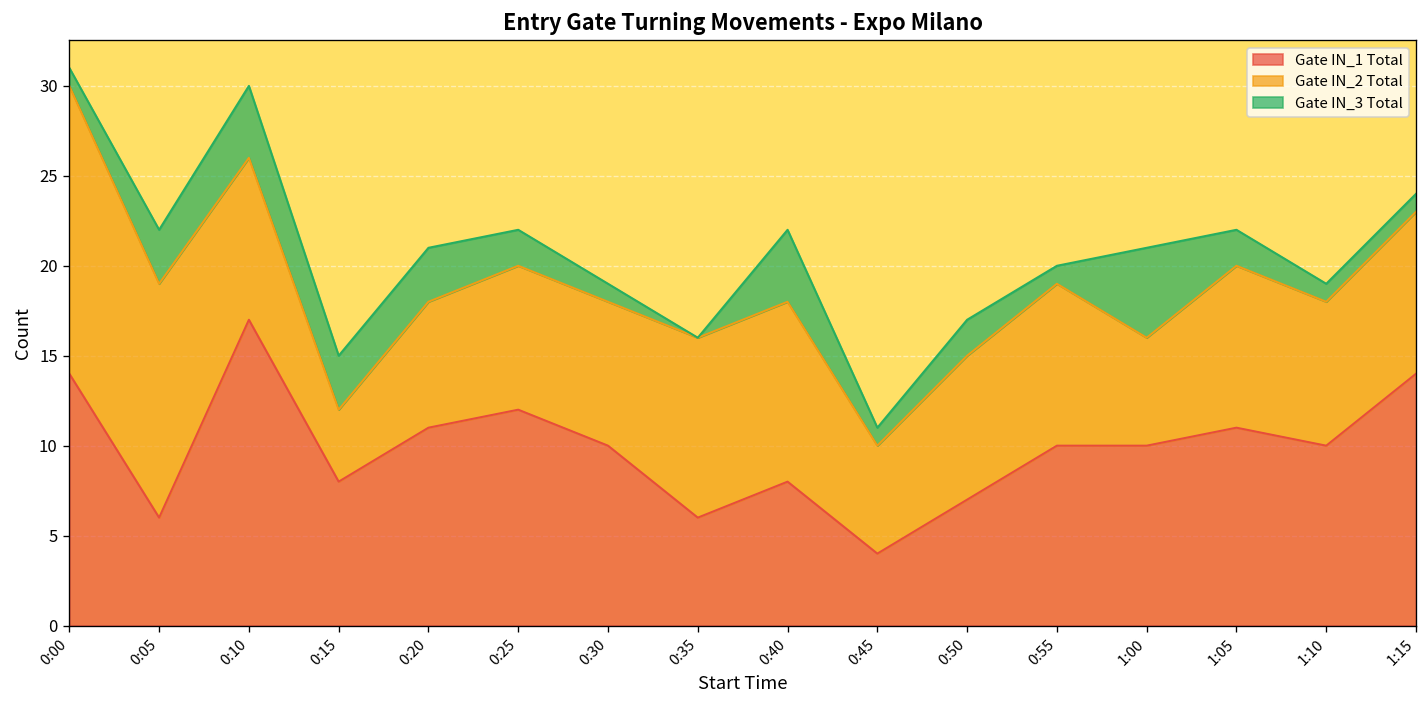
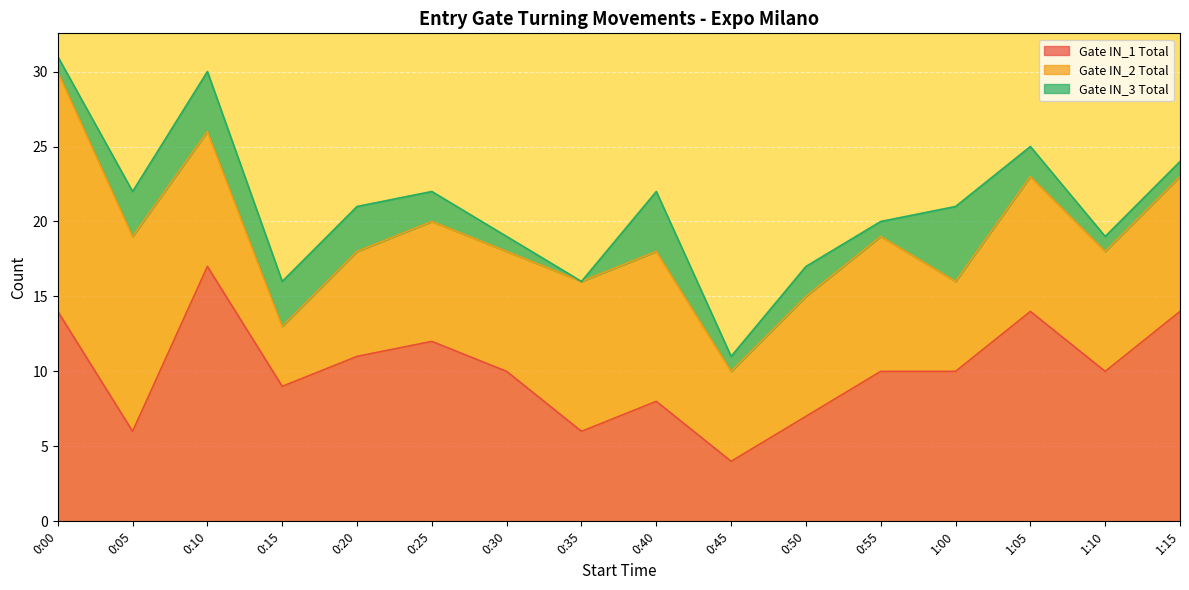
  {
    "Gate IN_1 Total": {
      "0:00": 14,
      "0:05": 6,
      "0:10": 17,
-     "0:15": 8,
+     "0:15": 9,
      "0:20": 11,
      "0:25": 12,
      "0:30": 10,
      "0:35": 6,
      "0:40": 8,
      "0:45": 4,
      "0:50": 7,
      "0:55": 10,
      "1:00": 10,
-     "1:05": 11,
+     "1:05": 14,
      "1:10": 10,
      "1:15": 14
    },
    "Gate IN_2 Total": {
      "0:00": 16,
      "0:05": 13,
      "0:10": 9,
      "0:15": 4,
      "0:20": 7,
      "0:25": 8,
      "0:30": 8,
      "0:40": 10,
      "0:45": 6,
      "0:50": 8,
      "0:55": 9,
      "1:00": 6,
      "1:05": 9,
      "1:10": 8,
      "1:15": 9
    },
    "Gate IN_3 Total": {
      "0:00": 1,
      "0:05": 3,
      "0:10": 4,
      "0:15": 3,
      "0:20": 3,
      "0:25": 2,
      "0:30": 1,
      "0:40": 4,
      "0:45": 1,
      "0:50": 2,
      "0:55": 1,
      "1:00": 5,
      "1:05": 2,
      "1:10": 1,
      "1:15": 1
    }
  }
